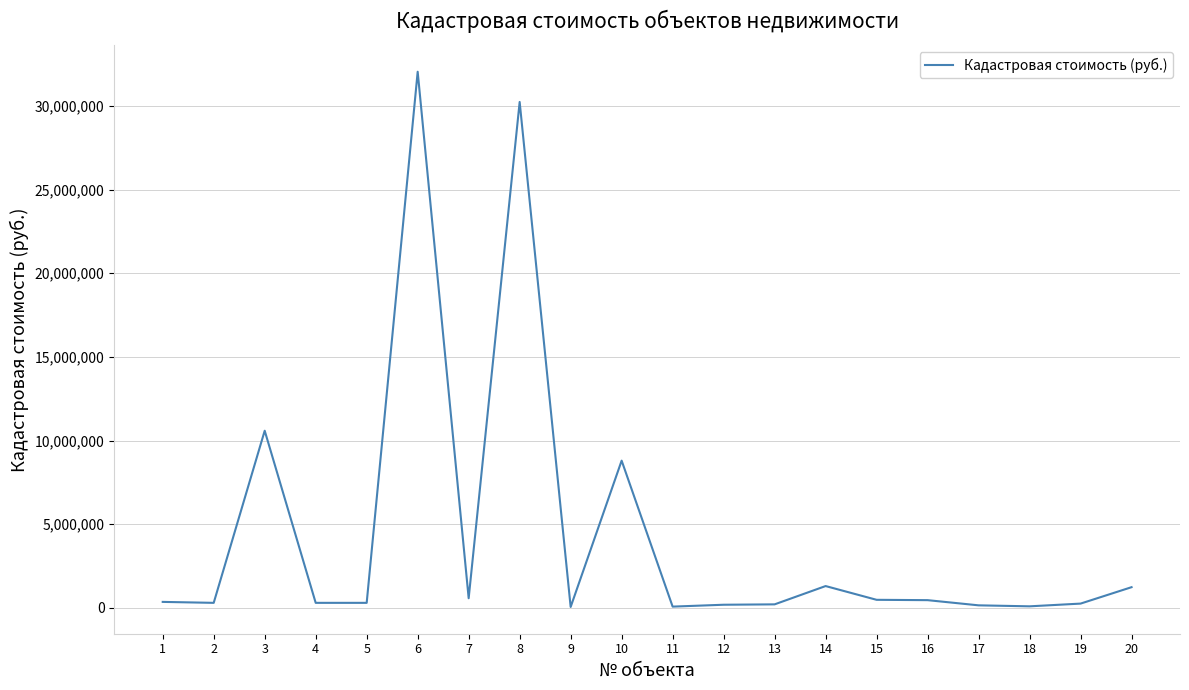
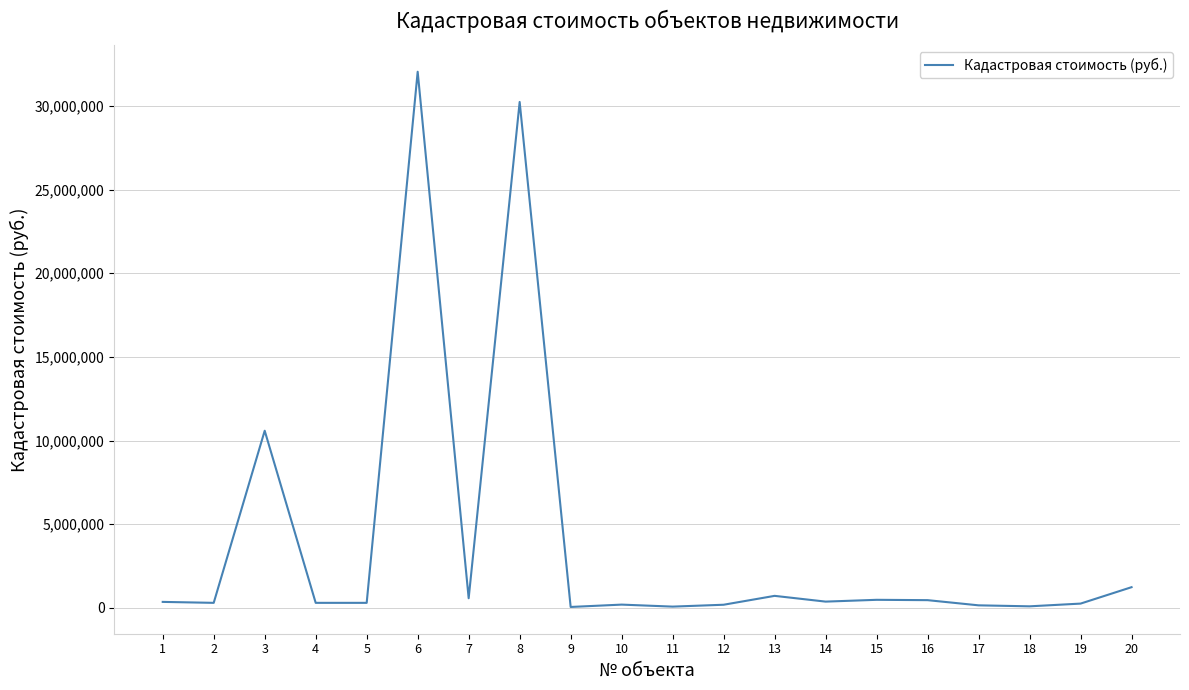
  {
    "1": "400,000",
    "2": "300,000",
    "3": "10,600,000",
    "4": "300,000",
    "5": "300,000",
    "6": "32,000,000",
    "7": "600,000",
    "8": "30,200,000",
    "9": "100,000",
-   "10": "8,800,000",
+   "10": "200,000",
    "11": "100,000",
    "12": "200,000",
-   "13": "200,000",
-   "14": "1,300,000",
+   "13": "700,000",
+   "14": "400,000",
    "15": "500,000",
    "16": "500,000",
    "17": "200,000",
    "18": "100,000",
    "19": "300,000",
    "20": "1,200,000"
  }
